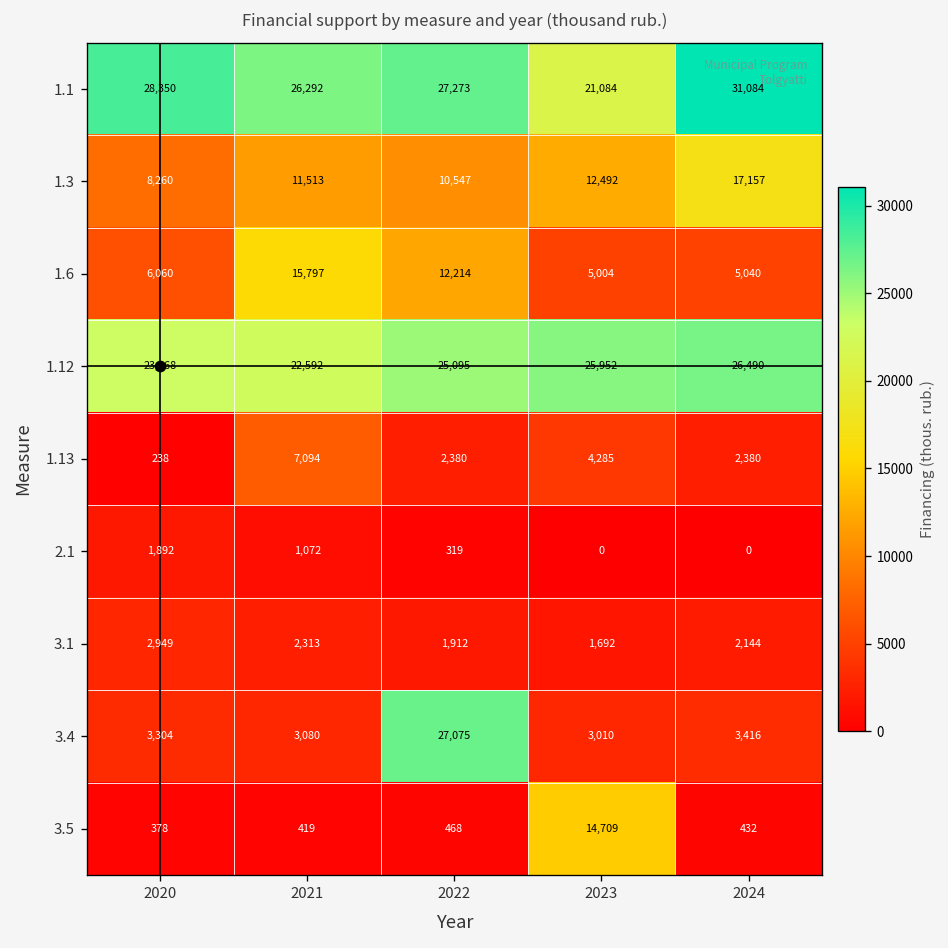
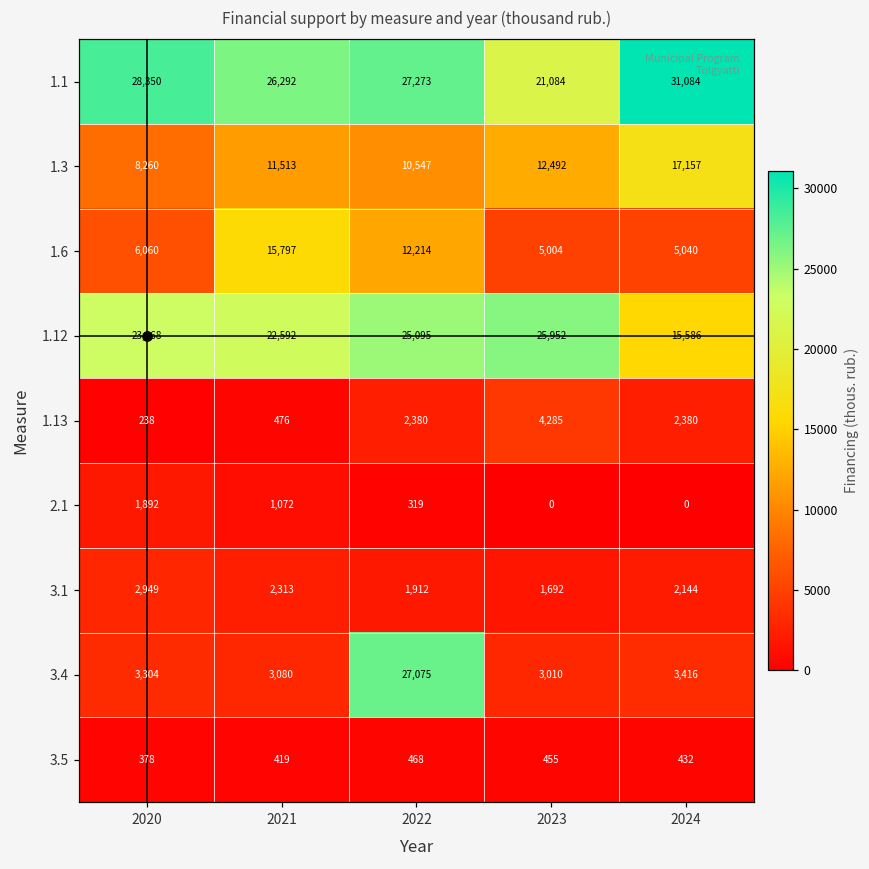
  {
    "1.1": {
      "2020": "28,350",
      "2021": "26,292",
      "2022": "27,273",
      "2023": "21,084"
    },
    "1.3": {
      "2020": "8,260",
      "2021": "11,513",
      "2022": "10,547",
      "2023": "12,492",
      "2024": "17,157"
    },
    "1.6": {
      "2020": "6,060",
      "2021": "15,797",
      "2022": "12,214",
      "2023": "5,004",
      "2024": "5,040"
    },
    "1.12": {
      "2021": "22,592",
      "2022": "25,095",
      "2023": "25,952",
-     "2024": "26,490"
+     "2024": "15,586"
    },
    "1.13": {
      "2020": "238",
-     "2021": "7,094",
+     "2021": "476",
      "2022": "2,380",
      "2023": "4,285",
      "2024": "2,380"
    },
    "2.1": {
      "2020": "1,892",
      "2021": "1,072",
      "2022": "319",
      "2023": "0",
      "2024": "0"
    },
    "3.1": {
      "2020": "2,949",
      "2021": "2,313",
      "2022": "1,912",
      "2023": "1,692",
      "2024": "2,144"
    },
    "3.4": {
      "2020": "3,304",
      "2021": "3,080",
      "2022": "27,075",
      "2023": "3,010",
      "2024": "3,416"
    },
    "3.5": {
      "2020": "378",
      "2021": "419",
      "2022": "468",
-     "2023": "14,709",
+     "2023": "455",
      "2024": "432"
    }
  }
